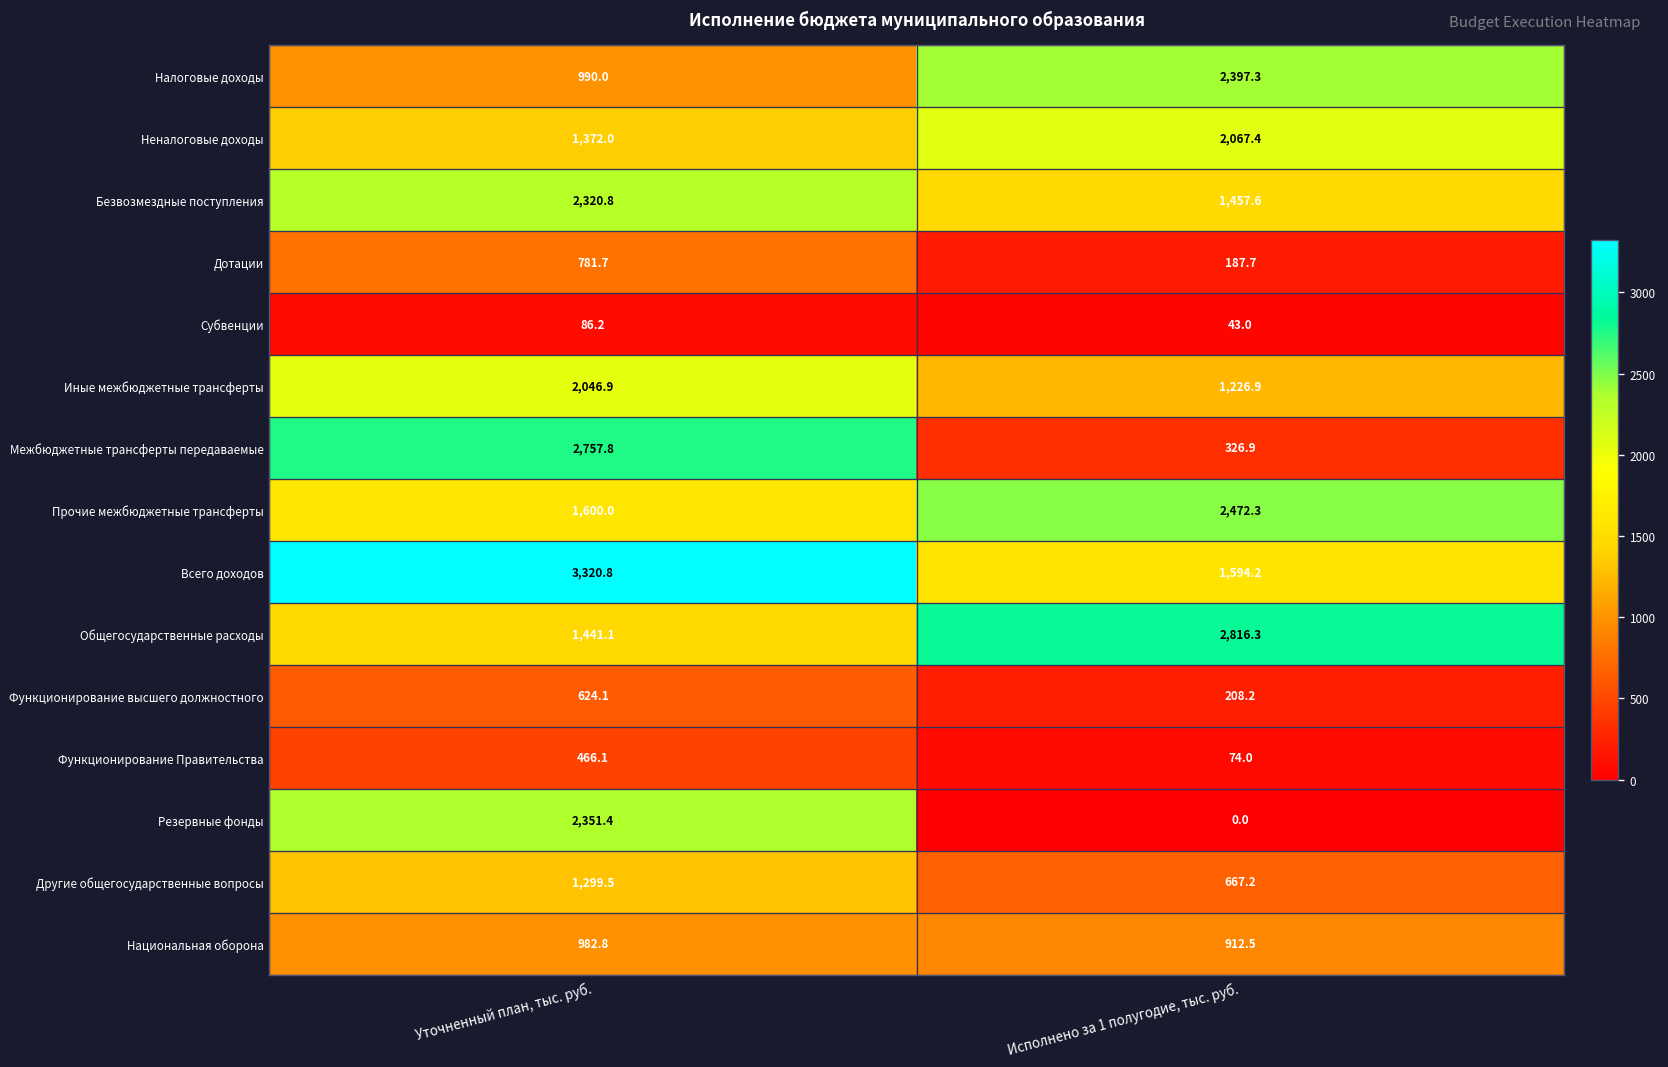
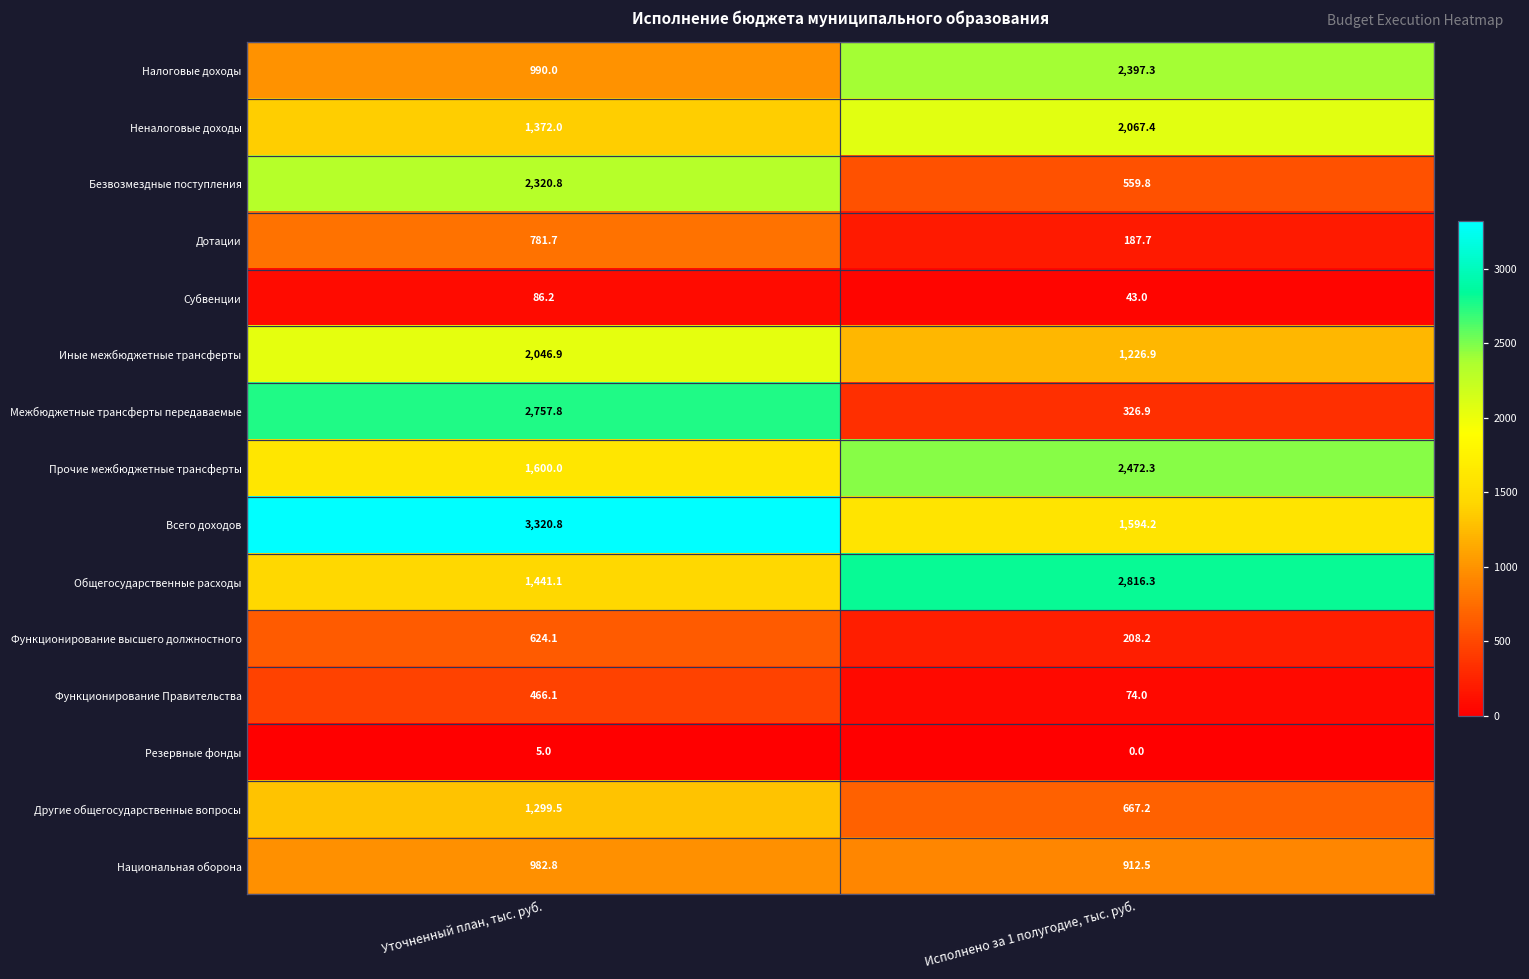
  {
    "Налоговые доходы": {
      "Уточненный план, тыс. руб.": "990.0",
      "Исполнено за 1 полугодие, тыс. руб.": "2,397.3"
    },
    "Неналоговые доходы": {
      "Уточненный план, тыс. руб.": "1,372.0",
      "Исполнено за 1 полугодие, тыс. руб.": "2,067.4"
    },
    "Безвозмездные поступления": {
      "Уточненный план, тыс. руб.": "2,320.8",
-     "Исполнено за 1 полугодие, тыс. руб.": "1,457.6"
+     "Исполнено за 1 полугодие, тыс. руб.": "559.8"
    },
    "Дотации": {
      "Уточненный план, тыс. руб.": "781.7",
      "Исполнено за 1 полугодие, тыс. руб.": "187.7"
    },
    "Субвенции": {
      "Уточненный план, тыс. руб.": "86.2",
      "Исполнено за 1 полугодие, тыс. руб.": "43.0"
    },
    "Иные межбюджетные трансферты": {
      "Уточненный план, тыс. руб.": "2,046.9",
      "Исполнено за 1 полугодие, тыс. руб.": "1,226.9"
    },
    "Межбюджетные трансферты передаваемые": {
      "Уточненный план, тыс. руб.": "2,757.8",
      "Исполнено за 1 полугодие, тыс. руб.": "326.9"
    },
    "Прочие межбюджетные трансферты": {
      "Уточненный план, тыс. руб.": "1,600.0",
      "Исполнено за 1 полугодие, тыс. руб.": "2,472.3"
    },
    "Всего доходов": {
      "Уточненный план, тыс. руб.": "3,320.8",
      "Исполнено за 1 полугодие, тыс. руб.": "1,594.2"
    },
    "Общегосударственные расходы": {
      "Уточненный план, тыс. руб.": "1,441.1",
      "Исполнено за 1 полугодие, тыс. руб.": "2,816.3"
    },
    "Функционирование высшего должностного": {
      "Уточненный план, тыс. руб.": "624.1",
      "Исполнено за 1 полугодие, тыс. руб.": "208.2"
    },
    "Функционирование Правительства": {
      "Уточненный план, тыс. руб.": "466.1",
      "Исполнено за 1 полугодие, тыс. руб.": "74.0"
    },
    "Резервные фонды": {
-     "Уточненный план, тыс. руб.": "2,351.4",
+     "Уточненный план, тыс. руб.": "5.0",
      "Исполнено за 1 полугодие, тыс. руб.": "0.0"
    },
    "Другие общегосударственные вопросы": {
      "Уточненный план, тыс. руб.": "1,299.5",
      "Исполнено за 1 полугодие, тыс. руб.": "667.2"
    },
    "Национальная оборона": {
      "Уточненный план, тыс. руб.": "982.8",
      "Исполнено за 1 полугодие, тыс. руб.": "912.5"
    }
  }
